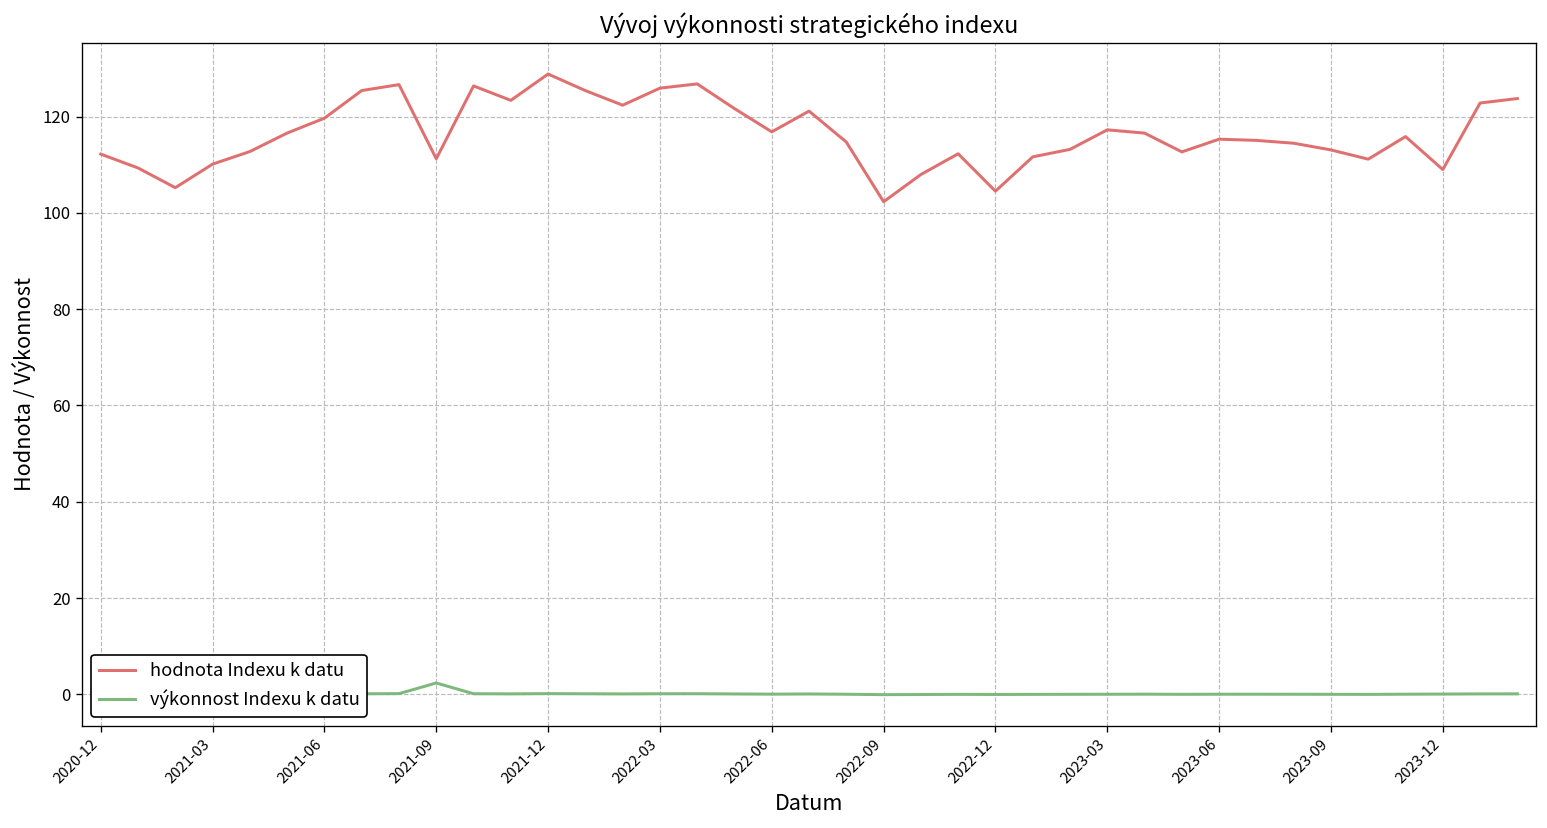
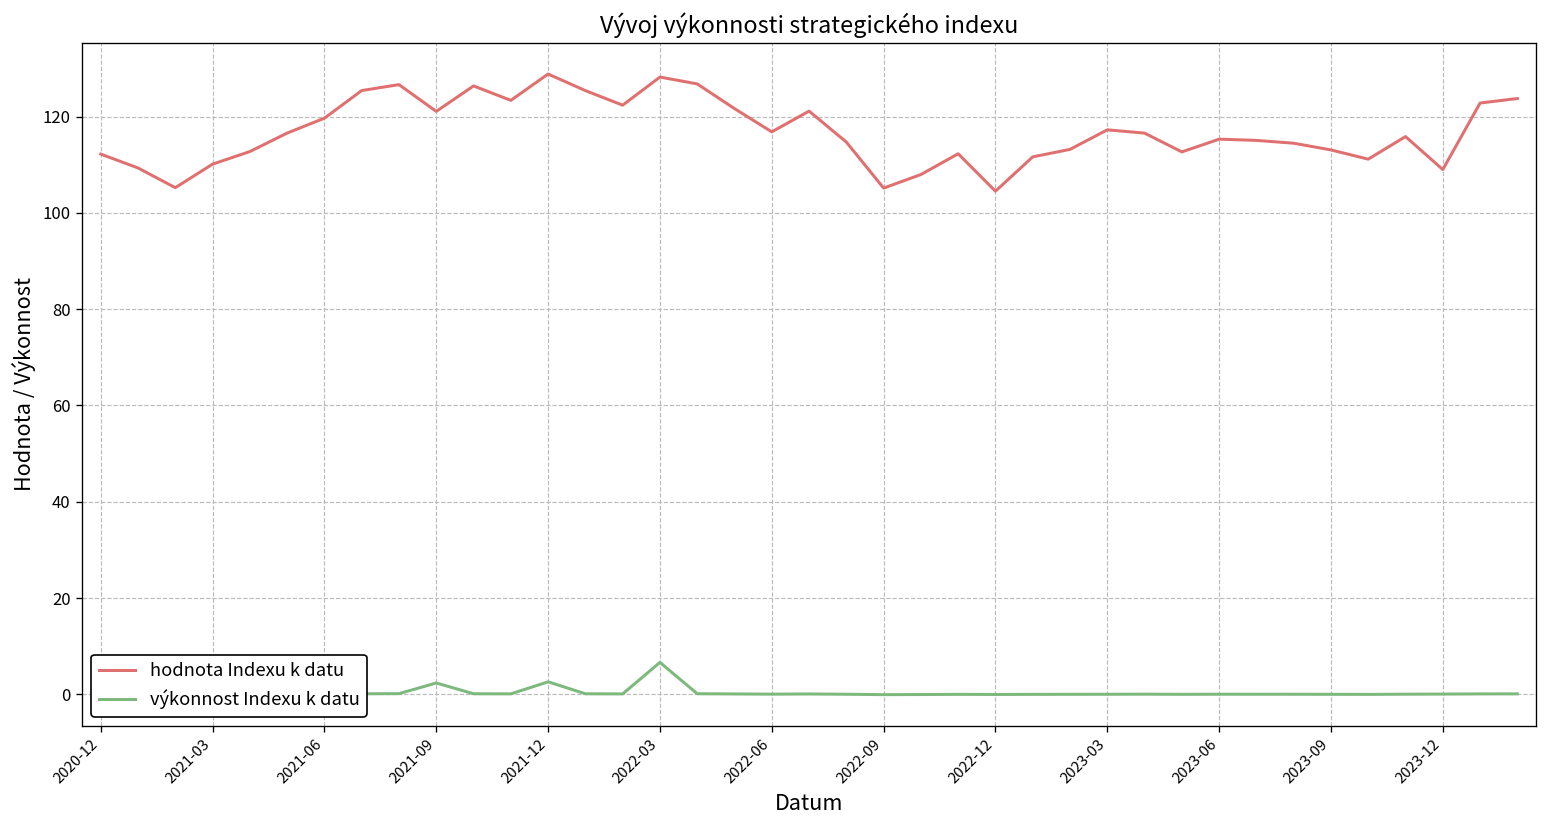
  {
    "hodnota Indexu k datu": {
      "2020-12": 112,
      "2021-03": 110,
      "2021-06": 120,
-     "2021-09": 111,
+     "2021-09": 121,
      "2021-12": 129,
-     "2022-03": 126,
+     "2022-03": 128,
      "2022-06": 117,
-     "2022-09": 102,
+     "2022-09": 105,
      "2022-12": 105,
      "2023-03": 117,
      "2023-06": 115,
      "2023-09": 113,
      "2023-12": 109
    },
    "výkonnost Indexu k datu": {
      "2021-09": 2,
-     "2021-12": 0,
-     "2022-03": 0,
+     "2021-12": 3,
+     "2022-03": 7,
      "2022-06": 0,
      "2022-09": 0,
      "2022-12": 0,
      "2023-03": 0,
      "2023-06": 0,
      "2023-09": 0,
      "2023-12": 0
    }
  }
